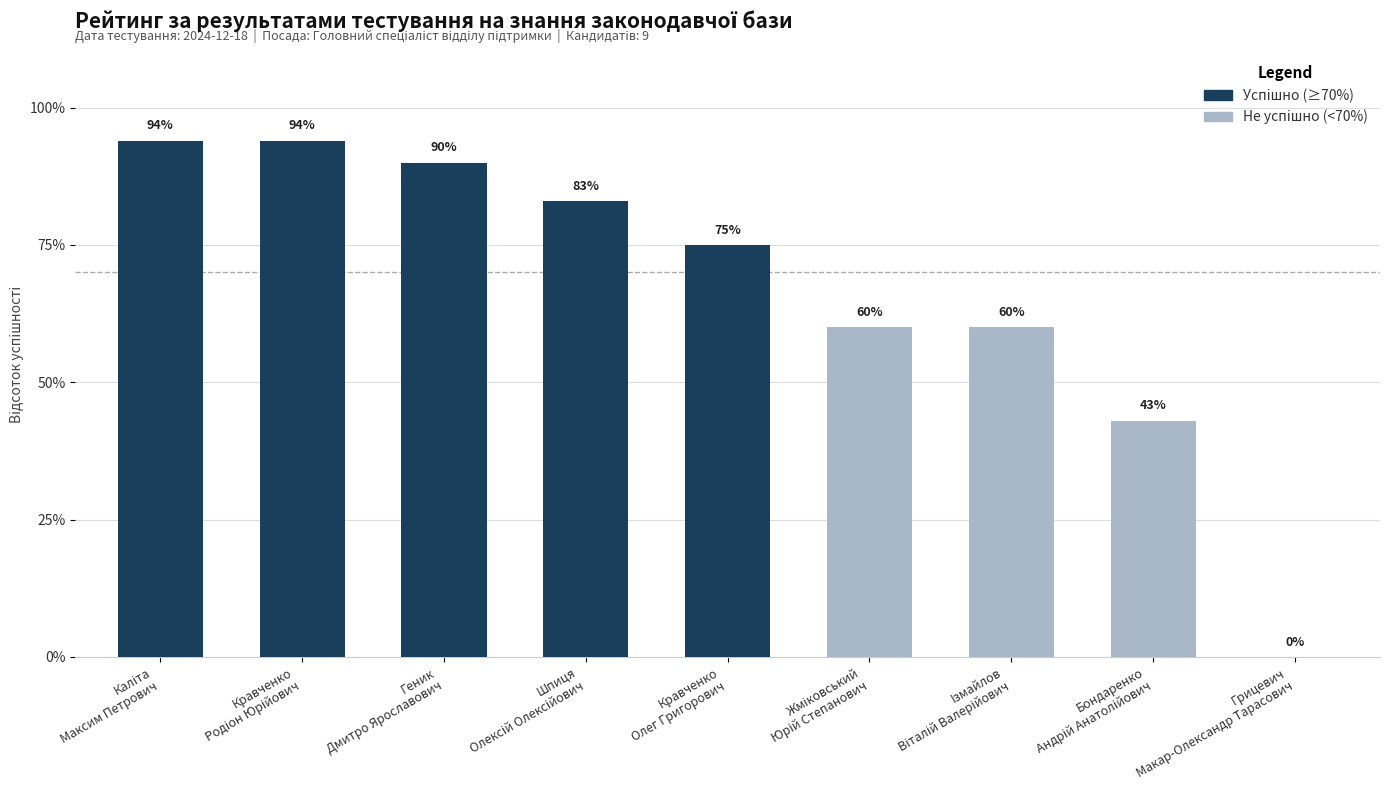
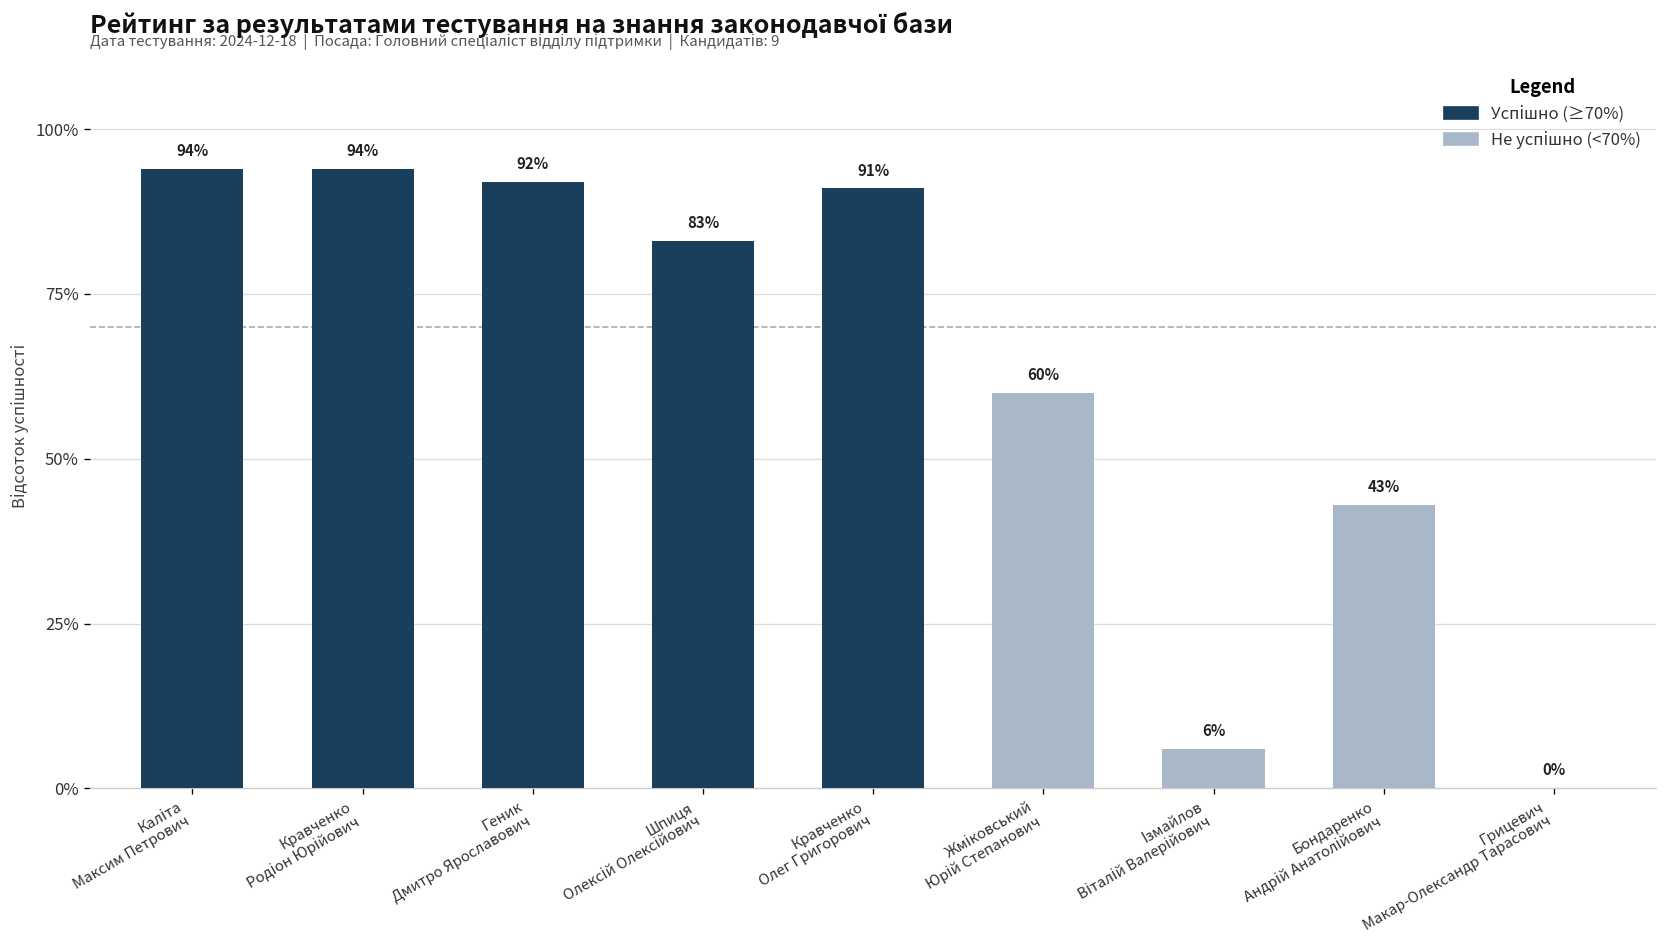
  {
    "Успішно (≥70%)": {
      "Каліта Максим Петрович": "94%",
      "Кравченко Родіон Юрійович": "94%",
-     "Геник Дмитро Ярославович": "90%",
+     "Геник Дмитро Ярославович": "92%",
      "Шпиця Олексій Олексійович": "83%",
-     "Кравченко Олег Григорович": "75%"
+     "Кравченко Олег Григорович": "91%"
    },
    "Не успішно (<70%)": {
      "Жміковський Юрій Степанович": "60%",
-     "Ізмайлов Віталій Валерійович": "60%",
+     "Ізмайлов Віталій Валерійович": "6%",
      "Бондаренко Андрій Анатолійович": "43%",
      "Грицевич Макар-Олександр Тарасович": "0%"
    }
  }
